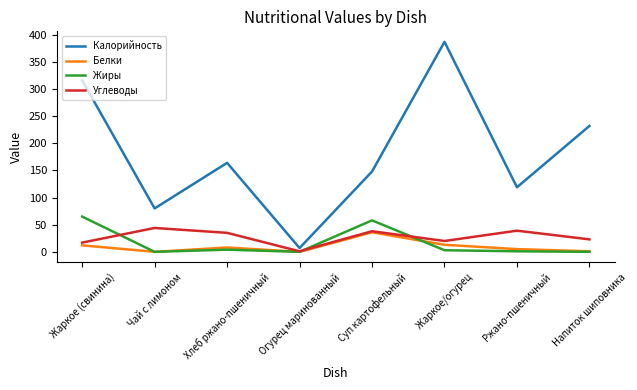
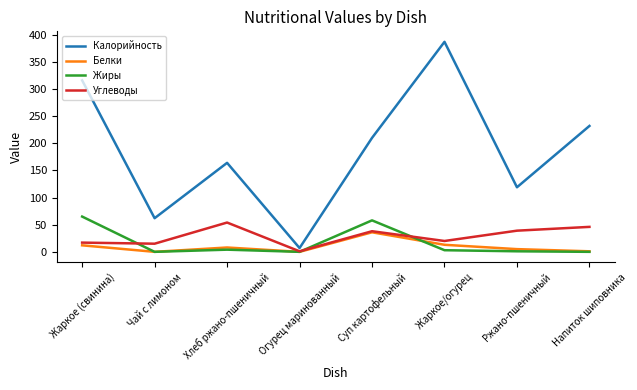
  {
    "Калорийность": {
-     "Чай с лимоном": 80,
+     "Чай с лимоном": 60,
      "Хлеб ржано-пшеничный": 160,
      "Огурец маринованный": 10,
-     "Суп картофельный": 150,
+     "Суп картофельный": 210,
      "Жаркое/огурец": 390,
      "Ржано-пшеничный": 120,
      "Напиток шиповника": 230
    },
    "Белки": {
      "Жаркое (свинина)": 10,
      "Жаркое/огурец": 10
    },
    "Жиры": {
      "Жаркое (свинина)": 70,
      "Суп картофельный": 60,
      "Жаркое/огурец": 0
    },
    "Углеводы": {
      "Жаркое (свинина)": 20,
-     "Чай с лимоном": 40,
-     "Хлеб ржано-пшеничный": 40,
+     "Чай с лимоном": 20,
+     "Хлеб ржано-пшеничный": 50,
      "Жаркое/огурец": 20,
      "Ржано-пшеничный": 40,
-     "Напиток шиповника": 20
+     "Напиток шиповника": 50
    }
  }
